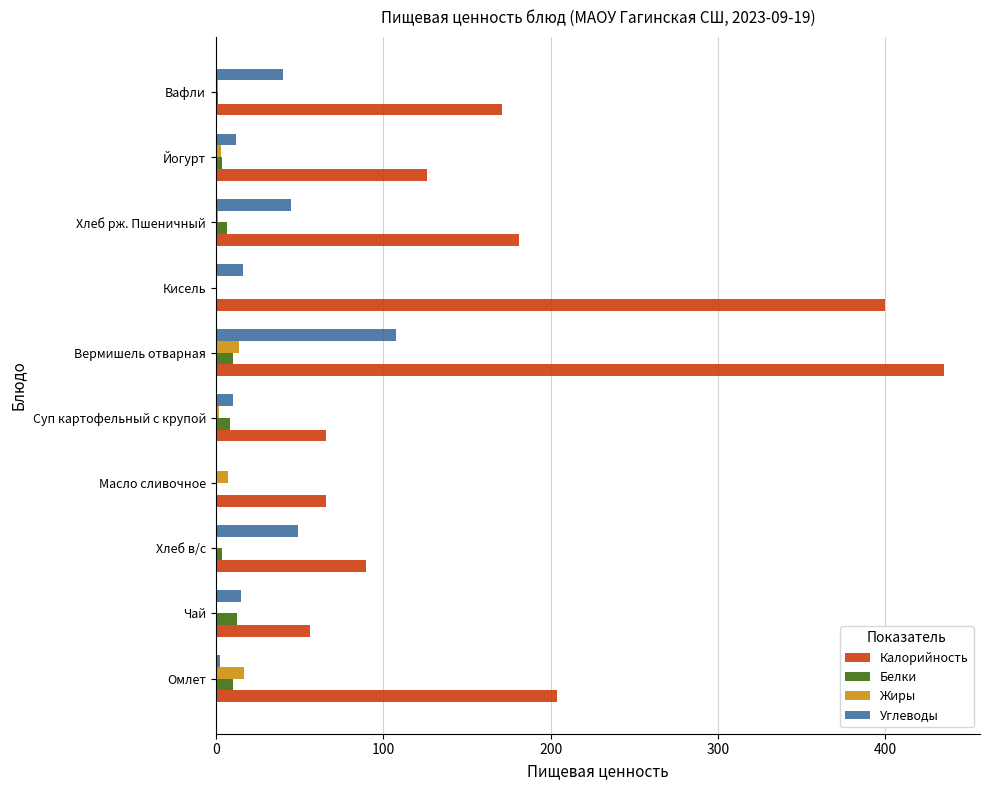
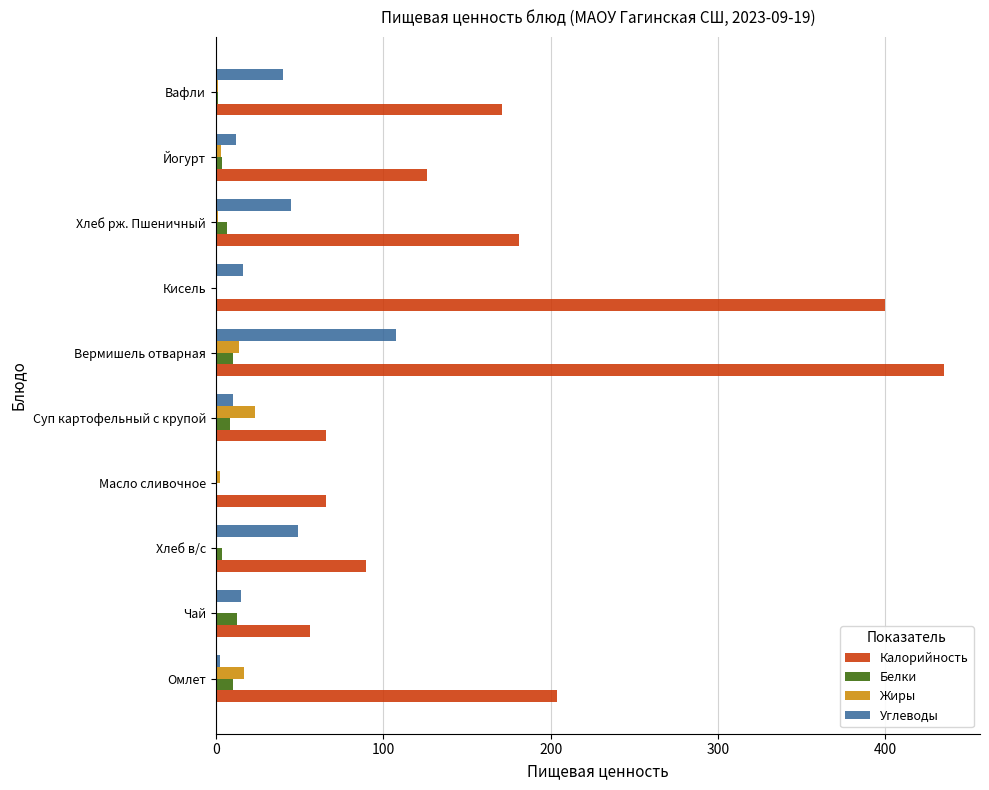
  {
    "Калорийность": {
      "Вафли": 171,
      "Йогурт": 126,
      "Хлеб рж. Пшеничный": 181,
      "Кисель": 400,
      "Вермишель отварная": 435,
      "Суп картофельный с крупой": 66,
      "Масло сливочное": 66,
      "Хлеб в/с": 90,
      "Чай": 56,
      "Омлет": 204
    },
    "Белки": {
      "Вафли": 2,
      "Йогурт": 4,
      "Хлеб рж. Пшеничный": 7,
      "Кисель": 0,
      "Вермишель отварная": 10,
      "Суп картофельный с крупой": 9,
      "Хлеб в/с": 4,
      "Чай": 13,
      "Омлет": 11
    },
    "Жиры": {
      "Йогурт": 3,
      "Кисель": 0,
      "Вермишель отварная": 14,
-     "Суп картофельный с крупой": 2,
-     "Масло сливочное": 7,
+     "Суп картофельный с крупой": 23,
+     "Масло сливочное": 2,
      "Омлет": 17
    },
    "Углеводы": {
      "Вафли": 40,
      "Йогурт": 12,
      "Хлеб рж. Пшеничный": 45,
      "Кисель": 16,
      "Вермишель отварная": 108,
      "Суп картофельный с крупой": 10,
      "Хлеб в/с": 49,
      "Чай": 15,
      "Омлет": 2
    }
  }
